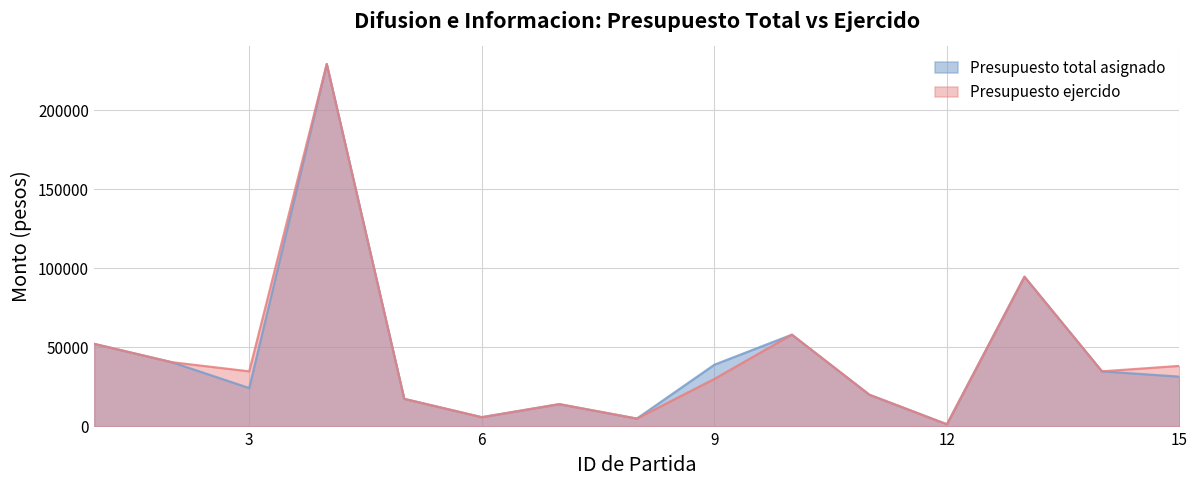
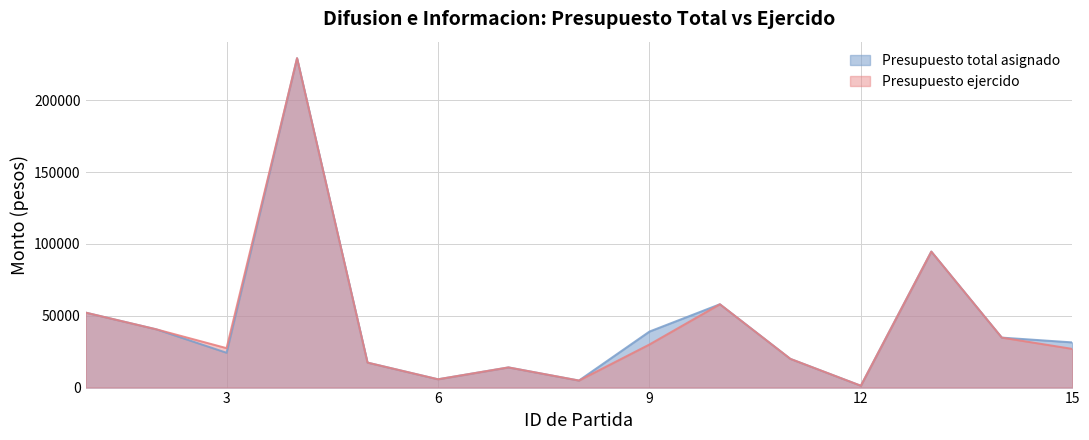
  {
    "Presupuesto total asignado": {
      "3": 24000,
      "9": 39000,
      "15": 31000
    },
    "Presupuesto ejercido": {
-     "3": 35000,
+     "3": 27000,
      "9": 30000,
-     "15": 38000
+     "15": 27000
    }
  }
